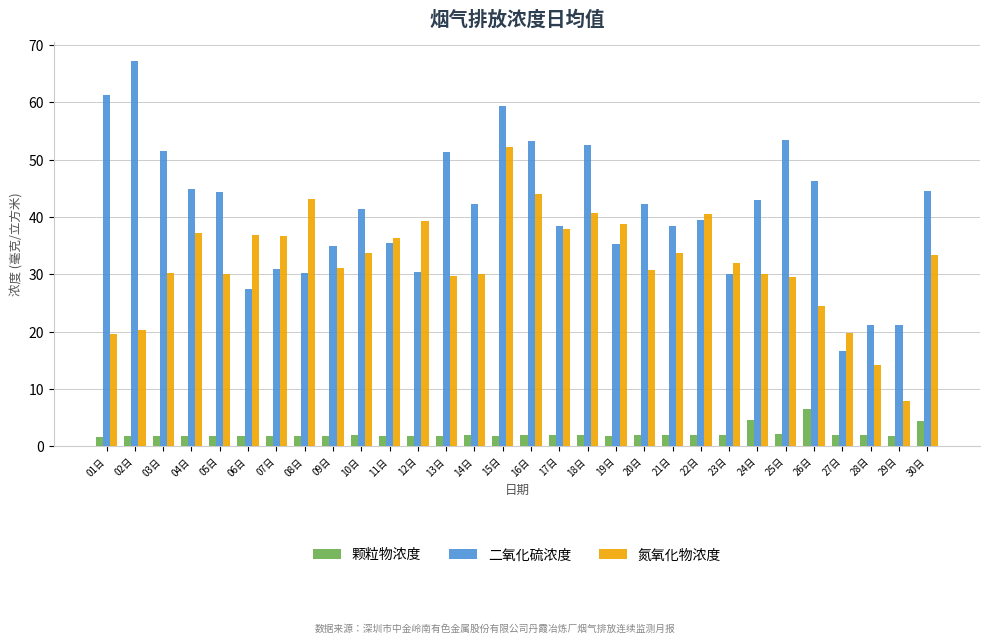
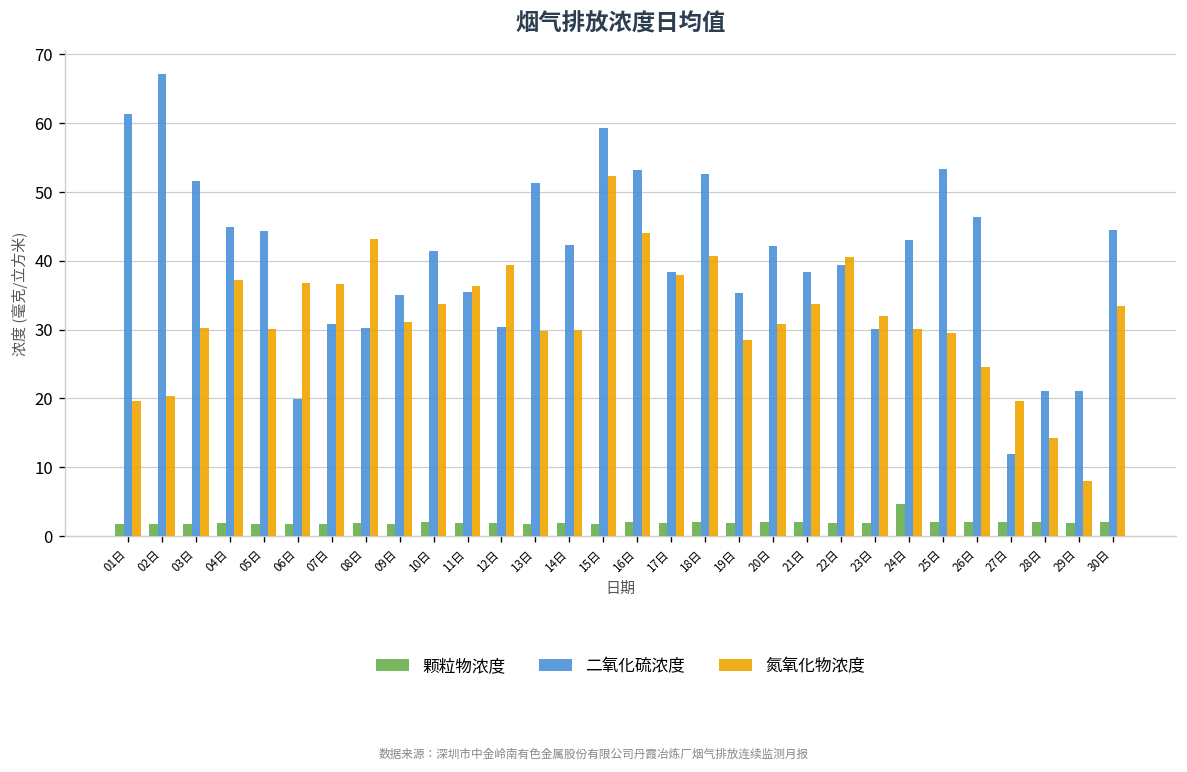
  {
    "颗粒物浓度": {
      "01日": 2,
      "02日": 2,
      "03日": 2,
      "04日": 2,
      "05日": 2,
      "06日": 2,
      "07日": 2,
      "08日": 2,
      "09日": 2,
      "10日": 2,
      "11日": 2,
      "12日": 2,
      "13日": 2,
      "14日": 2,
      "15日": 2,
      "16日": 2,
      "17日": 2,
      "18日": 2,
      "19日": 2,
      "20日": 2,
      "21日": 2,
      "22日": 2,
      "23日": 2,
      "24日": 5,
      "25日": 2,
-     "26日": 6,
+     "26日": 2,
      "27日": 2,
      "28日": 2,
      "29日": 2,
-     "30日": 4
+     "30日": 2
    },
    "二氧化硫浓度": {
      "01日": 61,
      "02日": 67,
      "03日": 52,
      "04日": 45,
      "05日": 44,
-     "06日": 27,
+     "06日": 20,
      "07日": 31,
      "08日": 30,
      "09日": 35,
      "10日": 41,
      "11日": 35,
      "12日": 30,
      "13日": 51,
      "14日": 42,
      "15日": 59,
      "16日": 53,
      "17日": 38,
      "18日": 53,
      "19日": 35,
      "20日": 42,
      "21日": 38,
      "22日": 39,
      "23日": 30,
      "24日": 43,
      "25日": 53,
      "26日": 46,
-     "27日": 17,
+     "27日": 12,
      "28日": 21,
      "29日": 21,
      "30日": 45
    },
    "氮氧化物浓度": {
      "01日": 20,
      "02日": 20,
      "03日": 30,
      "04日": 37,
      "05日": 30,
      "06日": 37,
      "07日": 37,
      "08日": 43,
      "09日": 31,
      "10日": 34,
      "11日": 36,
      "12日": 39,
      "13日": 30,
      "14日": 30,
      "15日": 52,
      "16日": 44,
      "17日": 38,
      "18日": 41,
-     "19日": 39,
+     "19日": 28,
      "20日": 31,
      "21日": 34,
      "22日": 41,
      "23日": 32,
      "24日": 30,
      "25日": 29,
      "26日": 25,
      "27日": 20,
      "28日": 14,
      "29日": 8,
      "30日": 33
    }
  }
